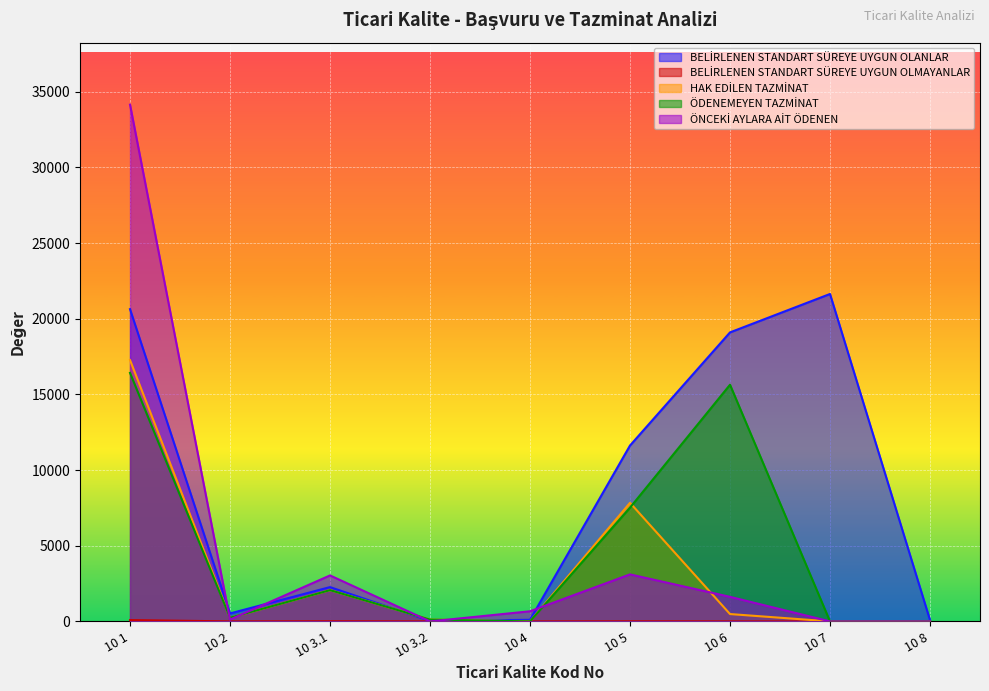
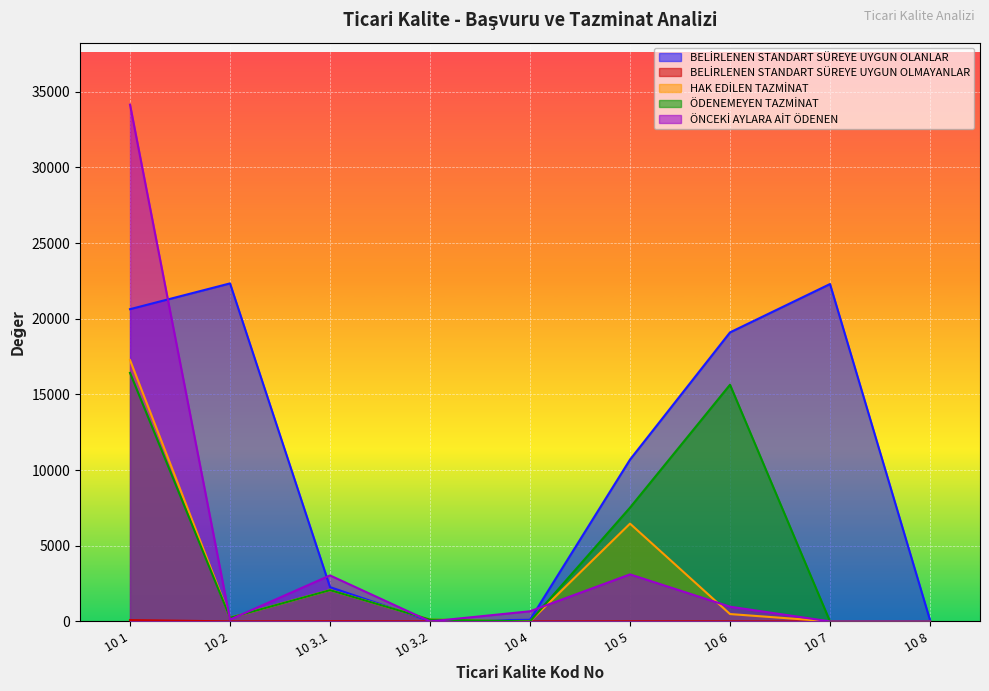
  {
    "BELİRLENEN STANDART SÜREYE UYGUN OLANLAR": {
      "10 1": 20600,
-     "10 2": 500,
+     "10 2": 22300,
      "10 3.1": 2300,
-     "10 5": 11600,
+     "10 5": 10700,
      "10 6": 19100,
-     "10 7": 21600
+     "10 7": 22300
    },
    "BELİRLENEN STANDART SÜREYE UYGUN OLMAYANLAR": {
      "10 1": 100,
      "10 3.1": 0,
      "10 5": 0,
      "10 6": 0
    },
    "HAK EDİLEN TAZMİNAT": {
      "10 1": 17300,
-     "10 5": 7800,
+     "10 5": 6500,
      "10 6": 500
    },
    "ÖDENEMEYEN TAZMİNAT": {
      "10 1": 16400,
      "10 5": 7500,
      "10 6": 15600
    },
    "ÖNCEKİ AYLARA AİT ÖDENEN": {
      "10 1": 34100,
      "10 3.1": 3000,
      "10 4": 700,
      "10 5": 3100,
-     "10 6": 1600
+     "10 6": 1000
    }
  }
